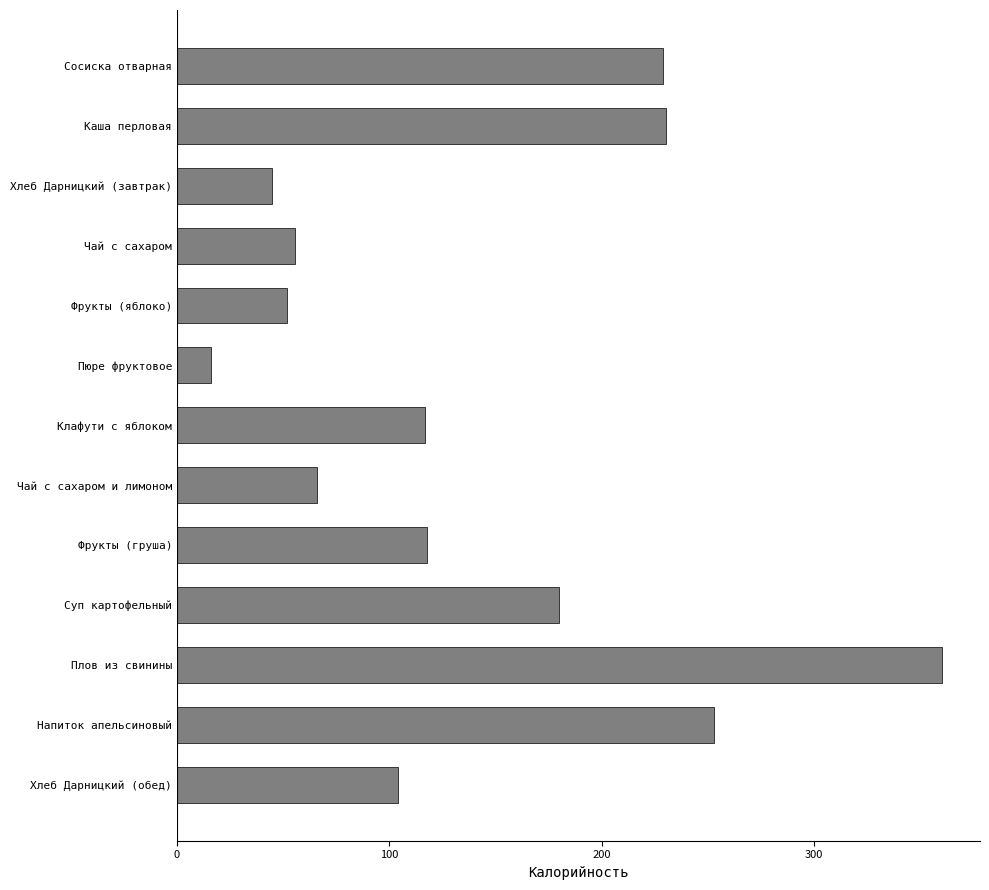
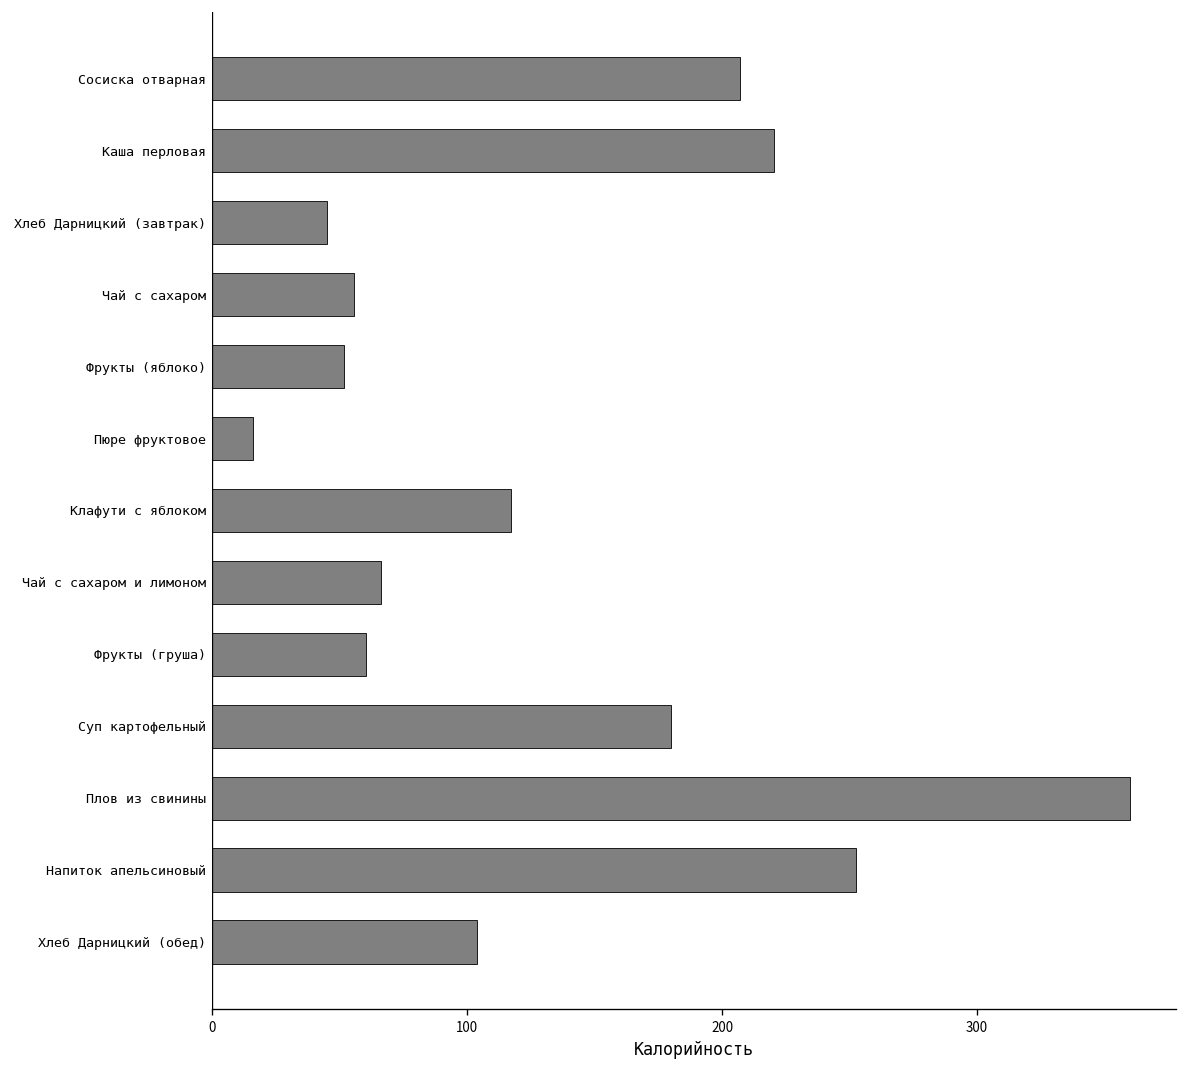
  {
-   "Сосиска отварная": 229,
-   "Каша перловая": 230,
+   "Сосиска отварная": 207,
+   "Каша перловая": 221,
    "Хлеб Дарницкий (завтрак)": 45,
    "Чай с сахаром": 56,
    "Фрукты (яблоко)": 52,
    "Пюре фруктовое": 16,
    "Клафути с яблоком": 117,
    "Чай с сахаром и лимоном": 66,
-   "Фрукты (груша)": 118,
+   "Фрукты (груша)": 60,
    "Суп картофельный": 180,
    "Плов из свинины": 360,
    "Напиток апельсиновый": 253,
    "Хлеб Дарницкий (обед)": 104
  }
